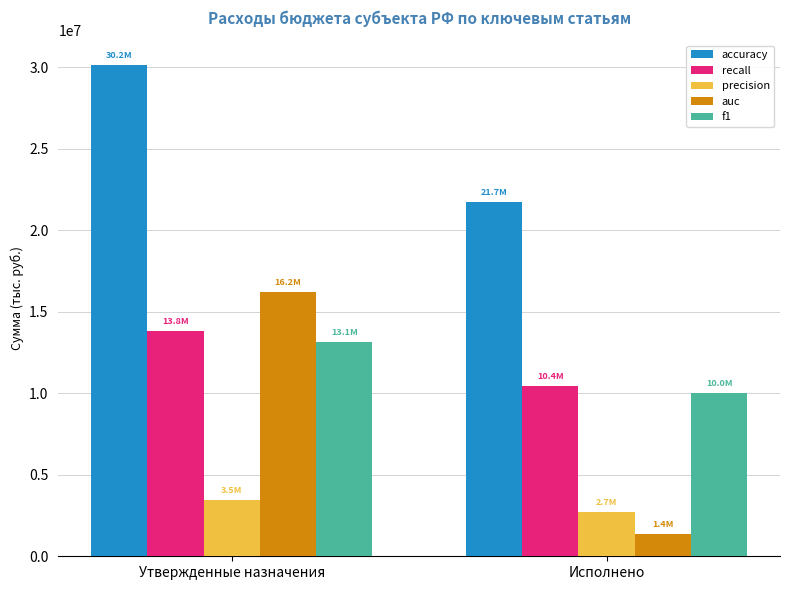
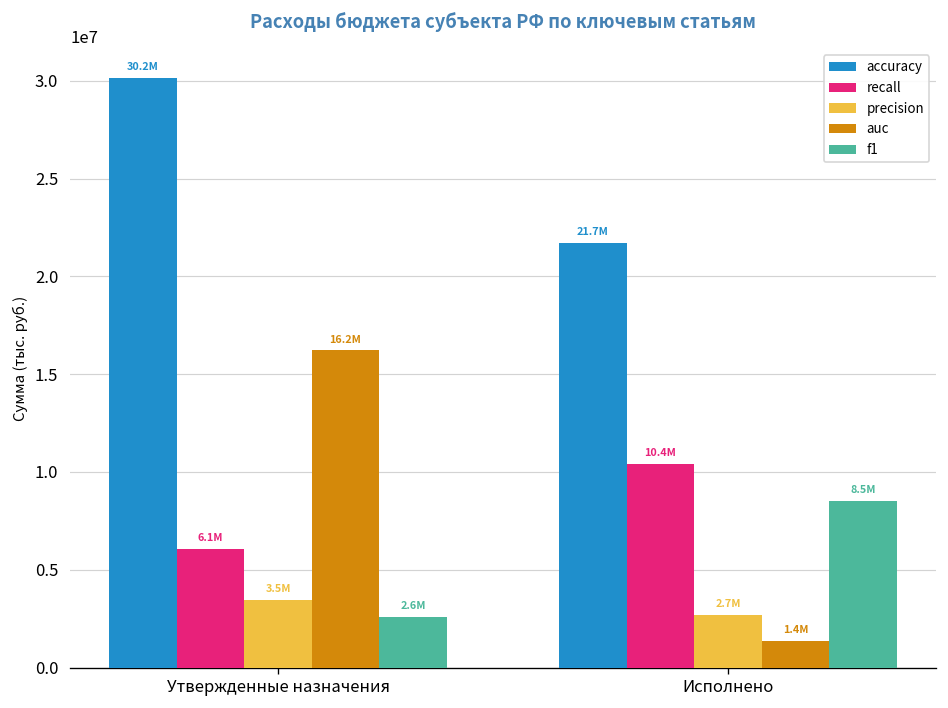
  {
    "accuracy": {
      "Утвержденные назначения": "30.2M",
      "Исполнено": "21.7M"
    },
    "recall": {
-     "Утвержденные назначения": "13.8M",
+     "Утвержденные назначения": "6.1M",
      "Исполнено": "10.4M"
    },
    "precision": {
      "Утвержденные назначения": "3.5M",
      "Исполнено": "2.7M"
    },
    "auc": {
      "Утвержденные назначения": "16.2M",
      "Исполнено": "1.4M"
    },
    "f1": {
-     "Утвержденные назначения": "13.1M",
-     "Исполнено": "10.0M"
+     "Утвержденные назначения": "2.6M",
+     "Исполнено": "8.5M"
    }
  }
